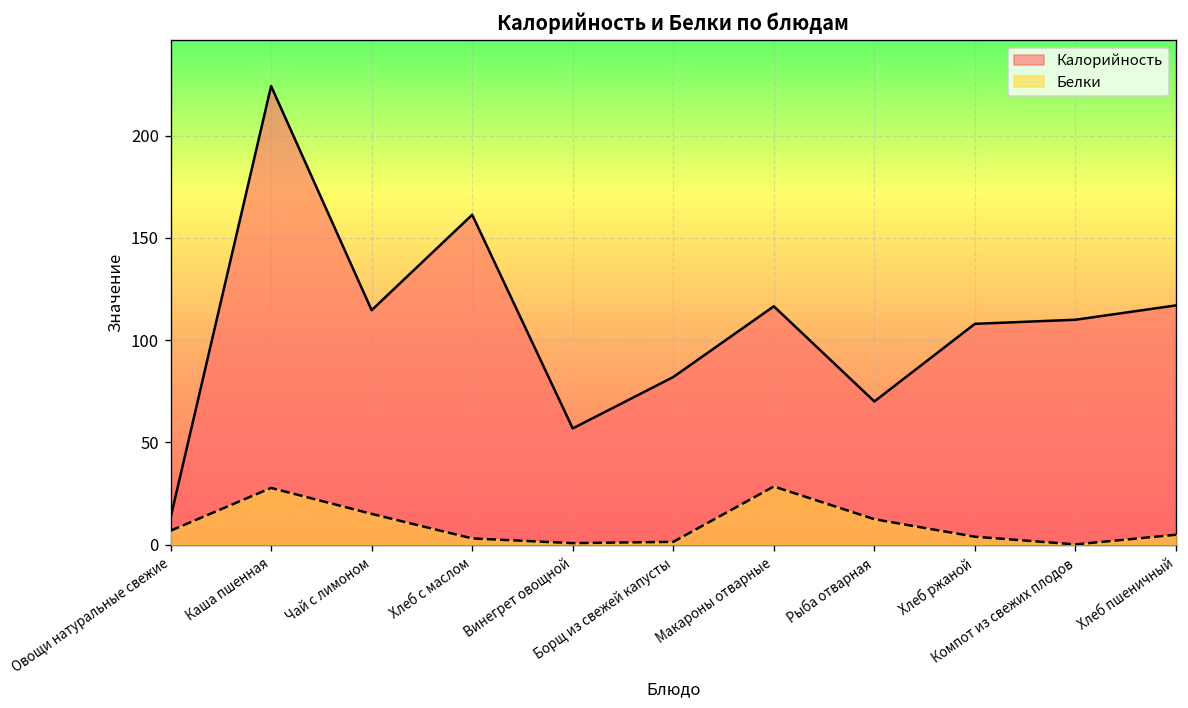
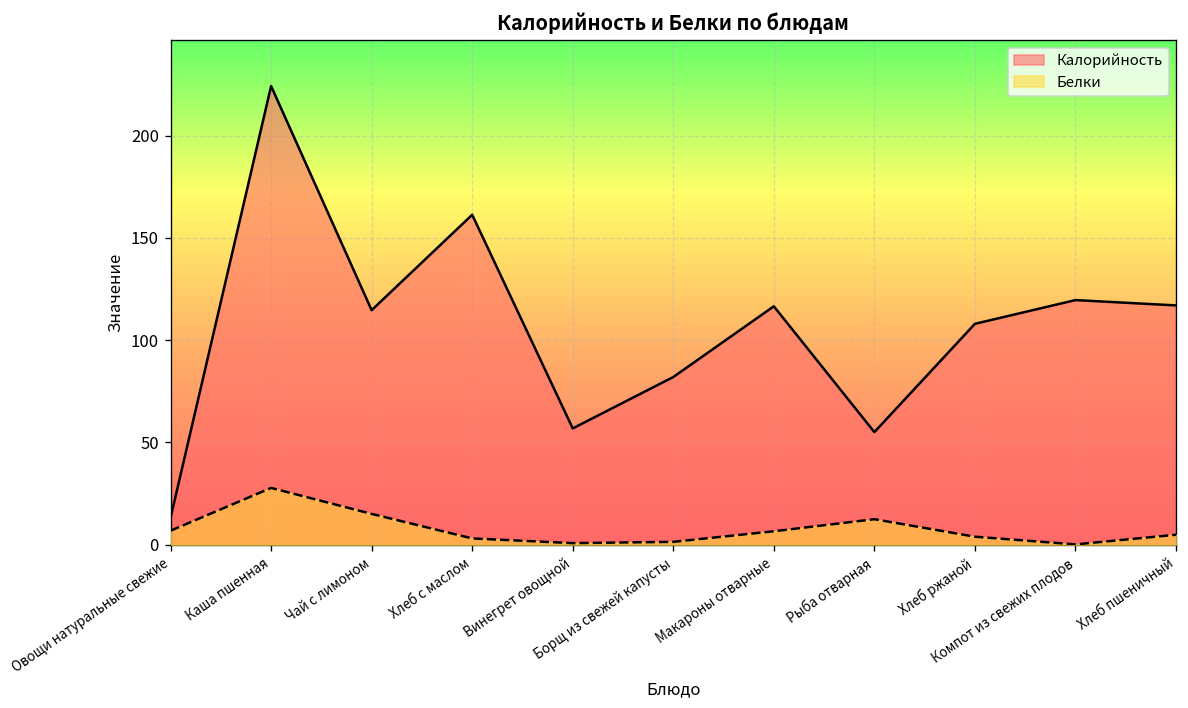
  {
    "Калорийность": {
      "Овощи натуральные свежие": 13,
      "Каша пшенная": 224,
      "Чай с лимоном": 115,
      "Хлеб с маслом": 161,
      "Винегрет овощной": 57,
      "Борщ из свежей капусты": 82,
      "Макароны отварные": 117,
-     "Рыба отварная": 70,
+     "Рыба отварная": 55,
      "Хлеб ржаной": 108,
-     "Компот из свежих плодов": 110,
+     "Компот из свежих плодов": 120,
      "Хлеб пшеничный": 117
    },
    "Белки": {
      "Овощи натуральные свежие": 7,
      "Каша пшенная": 28,
      "Чай с лимоном": 15,
      "Хлеб с маслом": 3,
      "Винегрет овощной": 1,
      "Борщ из свежей капусты": 1,
-     "Макароны отварные": 29,
+     "Макароны отварные": 7,
      "Рыба отварная": 13,
      "Хлеб ржаной": 4,
      "Компот из свежих плодов": 0,
      "Хлеб пшеничный": 5
    }
  }
